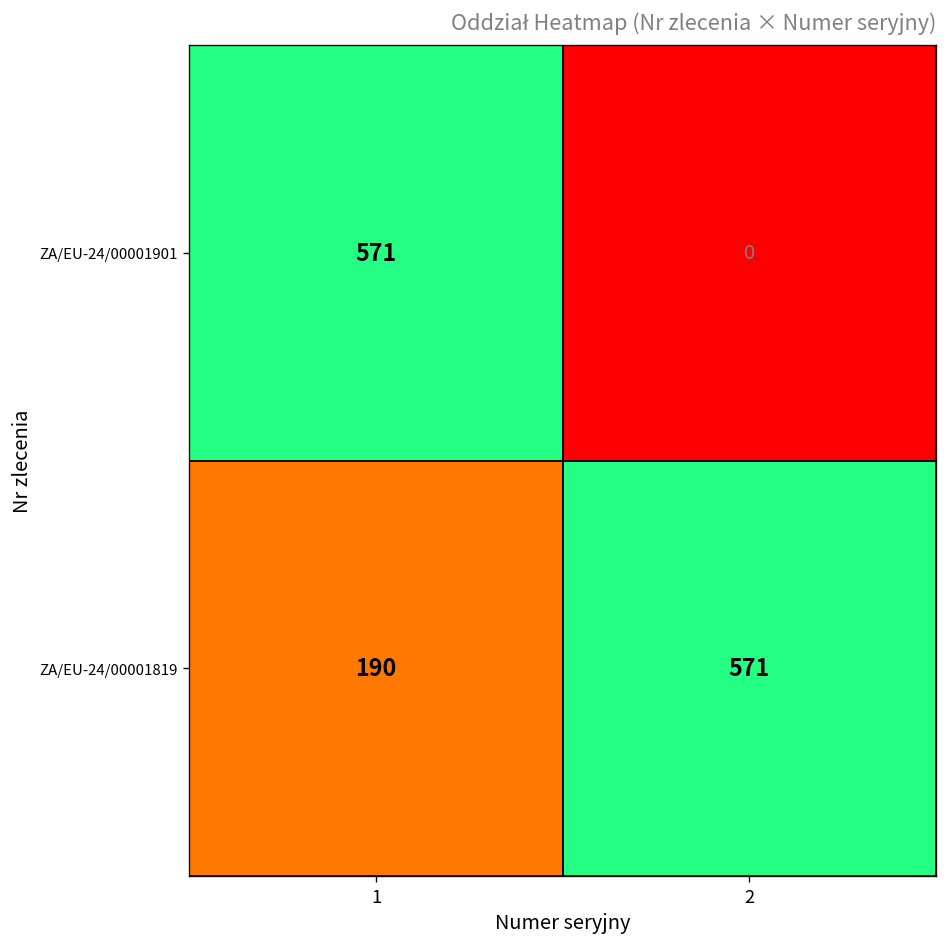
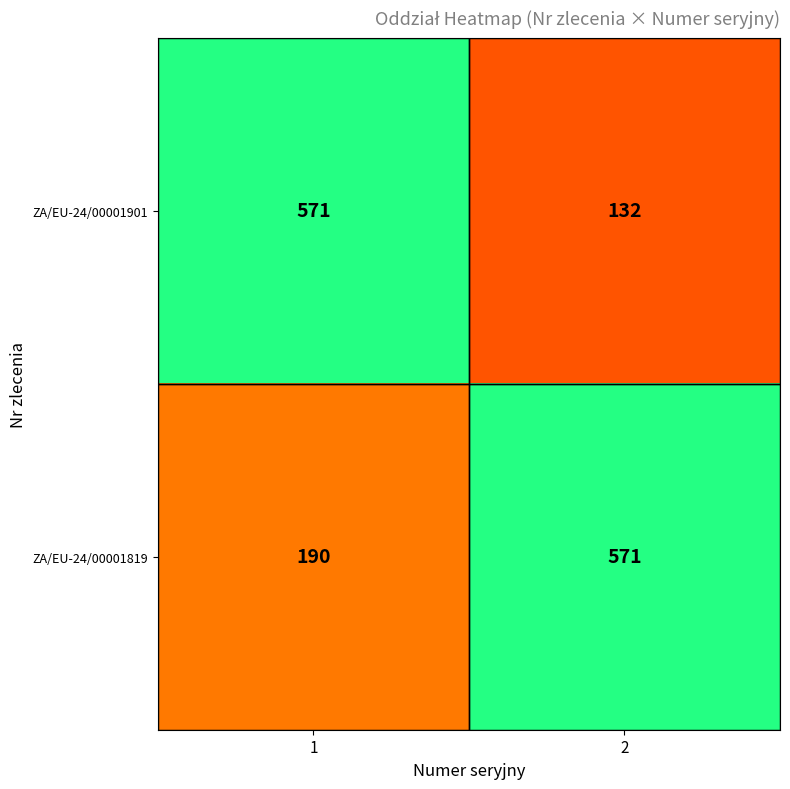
  {
    "ZA/EU-24/00001901": {
      "1": 571,
-     "2": 0
+     "2": 132
    },
    "ZA/EU-24/00001819": {
      "1": 190,
      "2": 571
    }
  }
